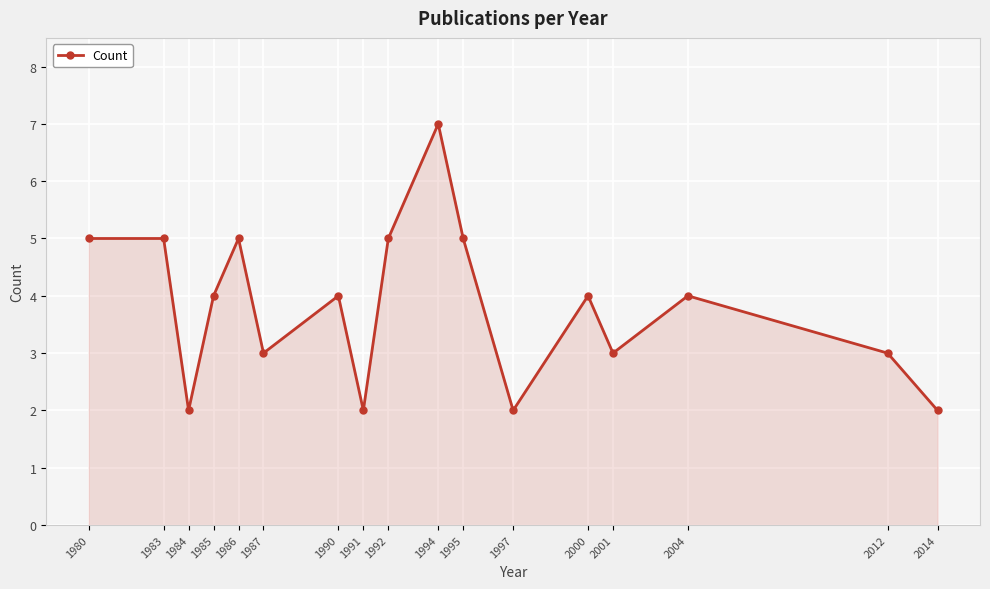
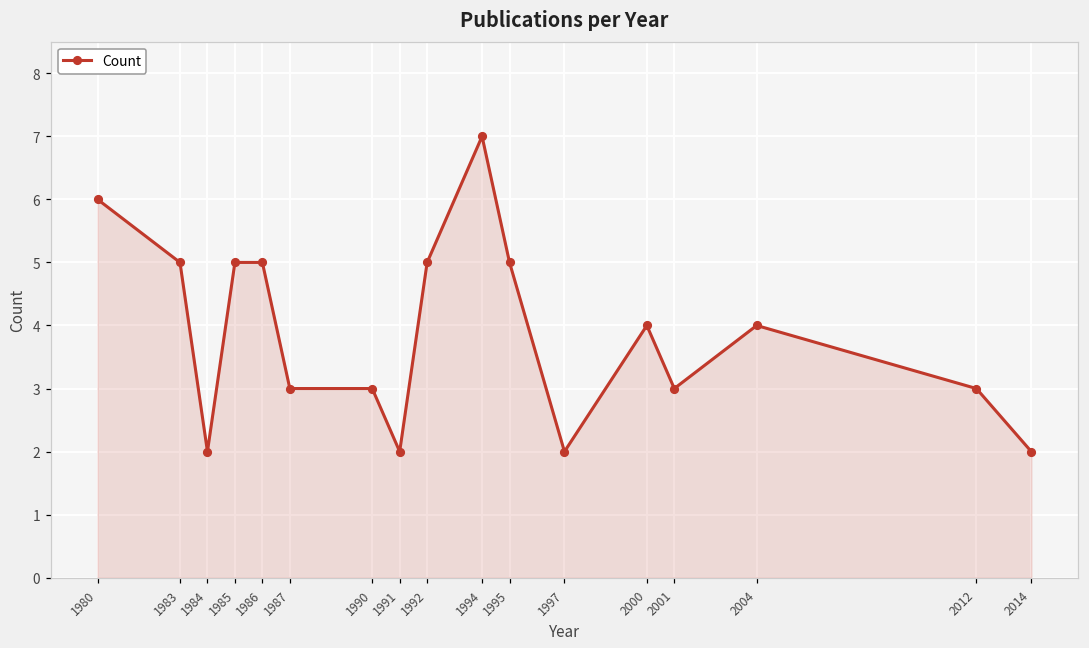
  {
-   "1980": 5,
+   "1980": 6,
    "1983": 5,
    "1984": 2,
-   "1985": 4,
+   "1985": 5,
    "1986": 5,
    "1987": 3,
-   "1990": 4,
+   "1990": 3,
    "1991": 2,
    "1992": 5,
    "1994": 7,
    "1995": 5,
    "1997": 2,
    "2000": 4,
    "2001": 3,
    "2004": 4,
    "2012": 3,
    "2014": 2
  }
